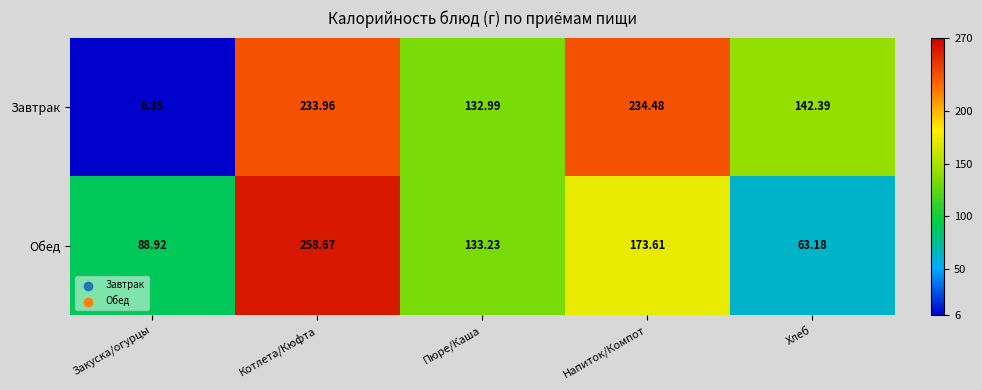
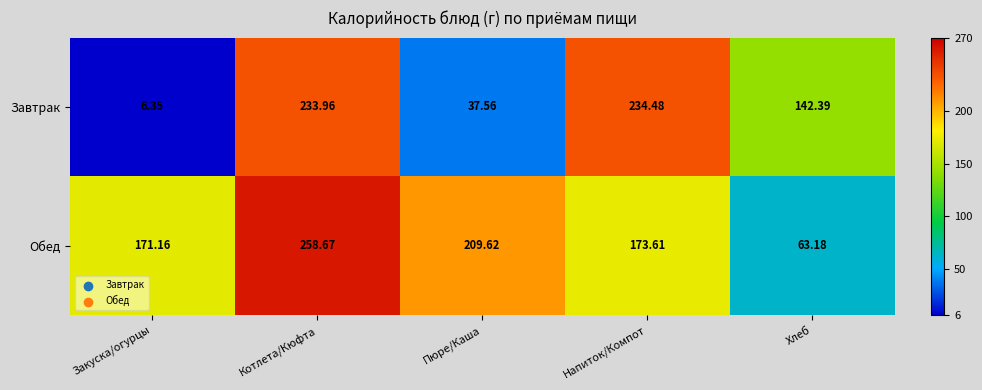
  {
    "Завтрак": {
      "Закуска/огурцы": 6.35,
      "Котлета/Кюфта": 233.96,
-     "Пюре/Каша": 132.99,
+     "Пюре/Каша": 37.56,
      "Напиток/Компот": 234.48,
      "Хлеб": 142.39
    },
    "Обед": {
-     "Закуска/огурцы": 88.92,
+     "Закуска/огурцы": 171.16,
      "Котлета/Кюфта": 258.67,
-     "Пюре/Каша": 133.23,
+     "Пюре/Каша": 209.62,
      "Напиток/Компот": 173.61,
      "Хлеб": 63.18
    }
  }
